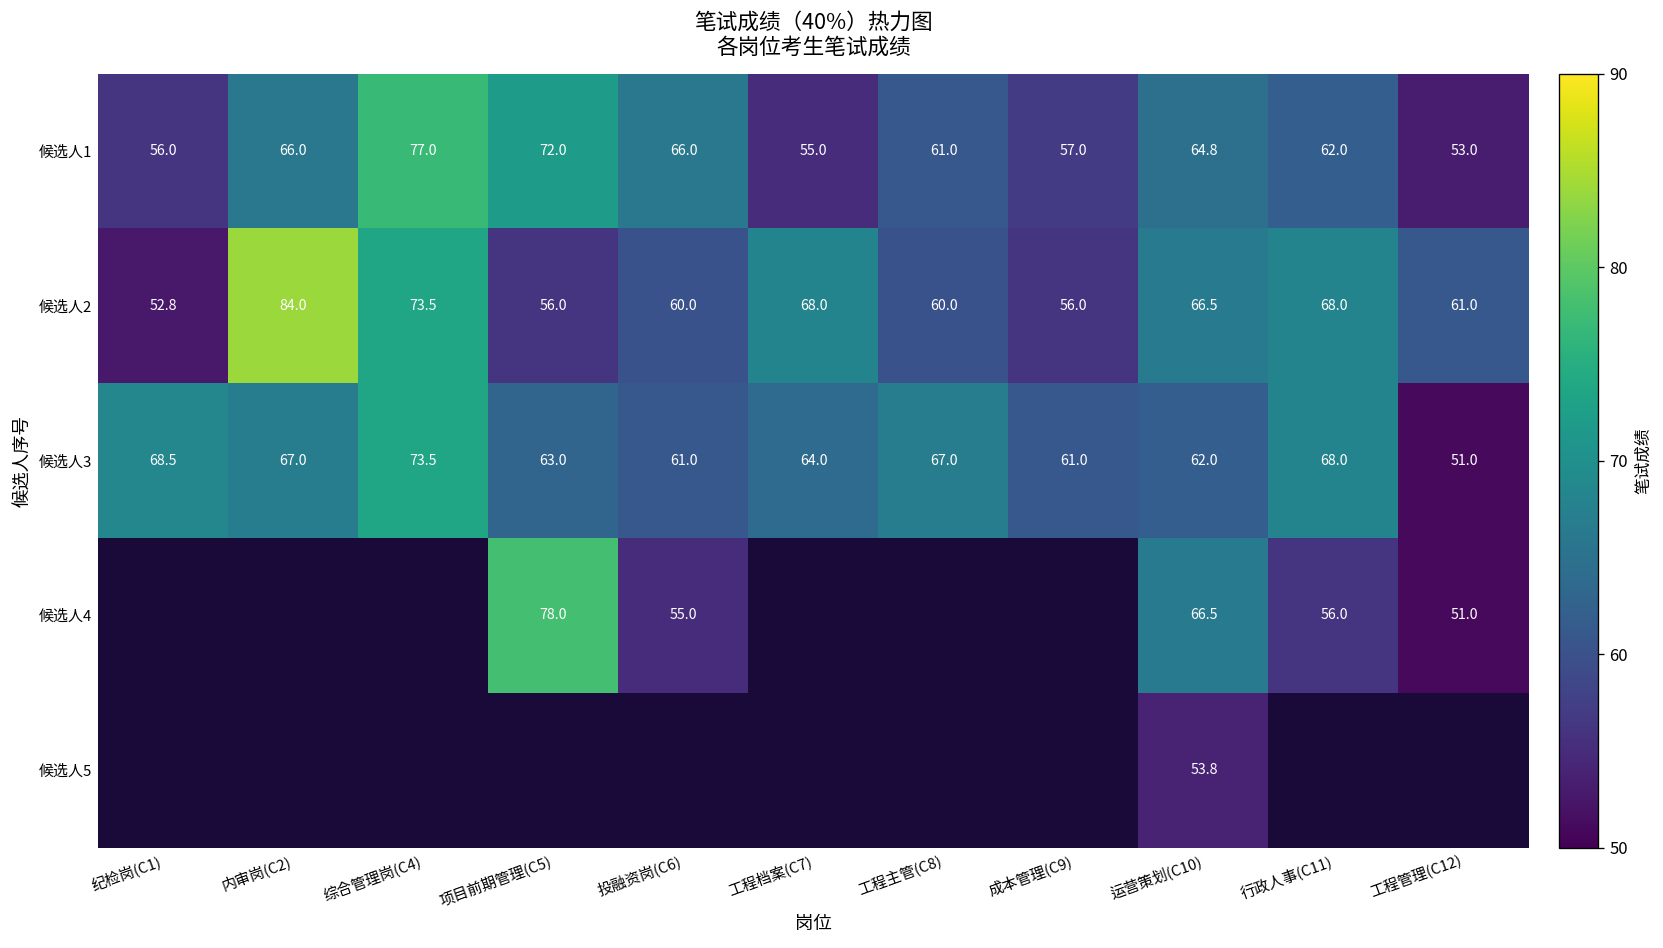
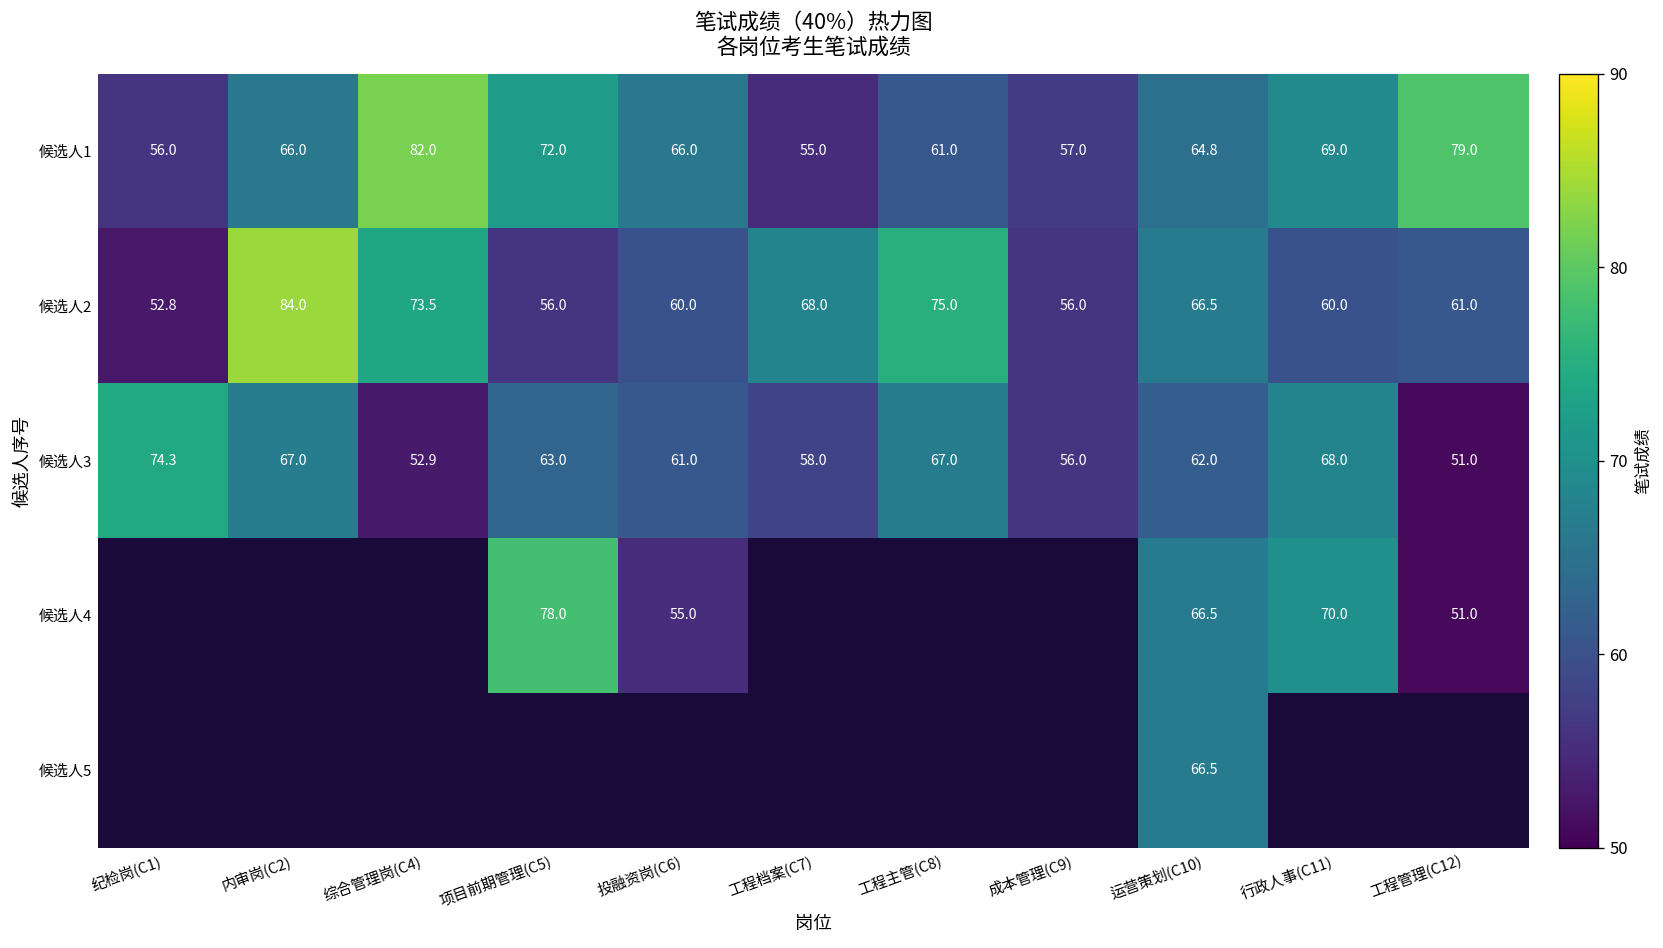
  {
    "候选人1": {
      "纪检岗(C1)": 56.0,
      "内审岗(C2)": 66.0,
-     "综合管理岗(C4)": 77.0,
+     "综合管理岗(C4)": 82.0,
      "项目前期管理(C5)": 72.0,
      "投融资岗(C6)": 66.0,
      "工程档案(C7)": 55.0,
      "工程主管(C8)": 61.0,
      "成本管理(C9)": 57.0,
      "运营策划(C10)": 64.8,
-     "行政人事(C11)": 62.0,
-     "工程管理(C12)": 53.0
+     "行政人事(C11)": 69.0,
+     "工程管理(C12)": 79.0
    },
    "候选人2": {
      "纪检岗(C1)": 52.8,
      "内审岗(C2)": 84.0,
      "综合管理岗(C4)": 73.5,
      "项目前期管理(C5)": 56.0,
      "投融资岗(C6)": 60.0,
      "工程档案(C7)": 68.0,
-     "工程主管(C8)": 60.0,
+     "工程主管(C8)": 75.0,
      "成本管理(C9)": 56.0,
      "运营策划(C10)": 66.5,
-     "行政人事(C11)": 68.0,
+     "行政人事(C11)": 60.0,
      "工程管理(C12)": 61.0
    },
    "候选人3": {
-     "纪检岗(C1)": 68.5,
+     "纪检岗(C1)": 74.3,
      "内审岗(C2)": 67.0,
-     "综合管理岗(C4)": 73.5,
+     "综合管理岗(C4)": 52.9,
      "项目前期管理(C5)": 63.0,
      "投融资岗(C6)": 61.0,
-     "工程档案(C7)": 64.0,
+     "工程档案(C7)": 58.0,
      "工程主管(C8)": 67.0,
-     "成本管理(C9)": 61.0,
+     "成本管理(C9)": 56.0,
      "运营策划(C10)": 62.0,
      "行政人事(C11)": 68.0,
      "工程管理(C12)": 51.0
    },
    "候选人4": {
      "项目前期管理(C5)": 78.0,
      "投融资岗(C6)": 55.0,
      "运营策划(C10)": 66.5,
-     "行政人事(C11)": 56.0,
+     "行政人事(C11)": 70.0,
      "工程管理(C12)": 51.0
    },
    "候选人5": {
-     "运营策划(C10)": 53.8
+     "运营策划(C10)": 66.5
    }
  }
